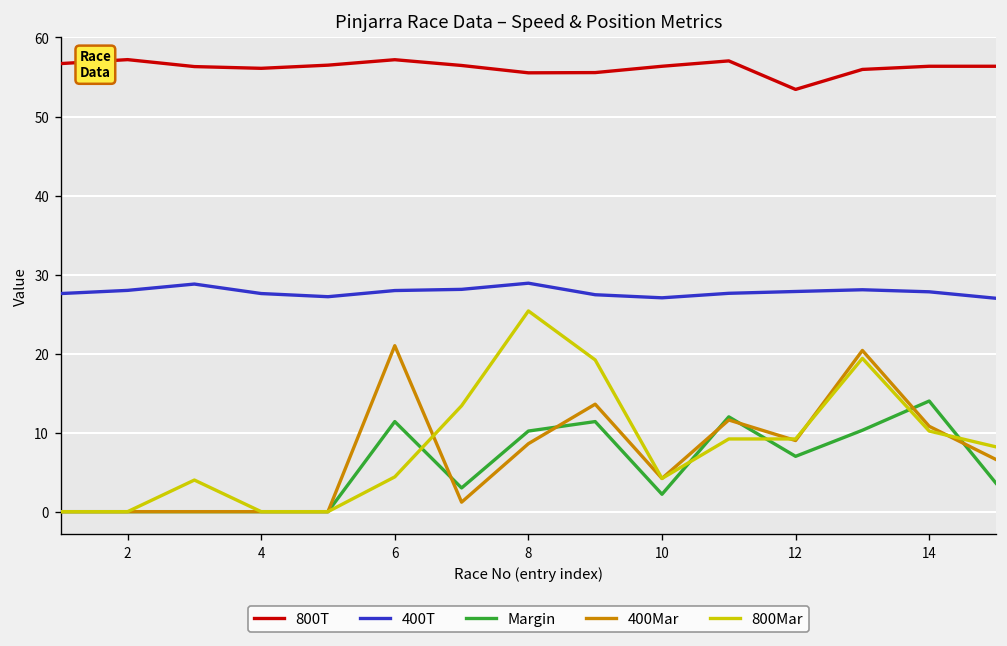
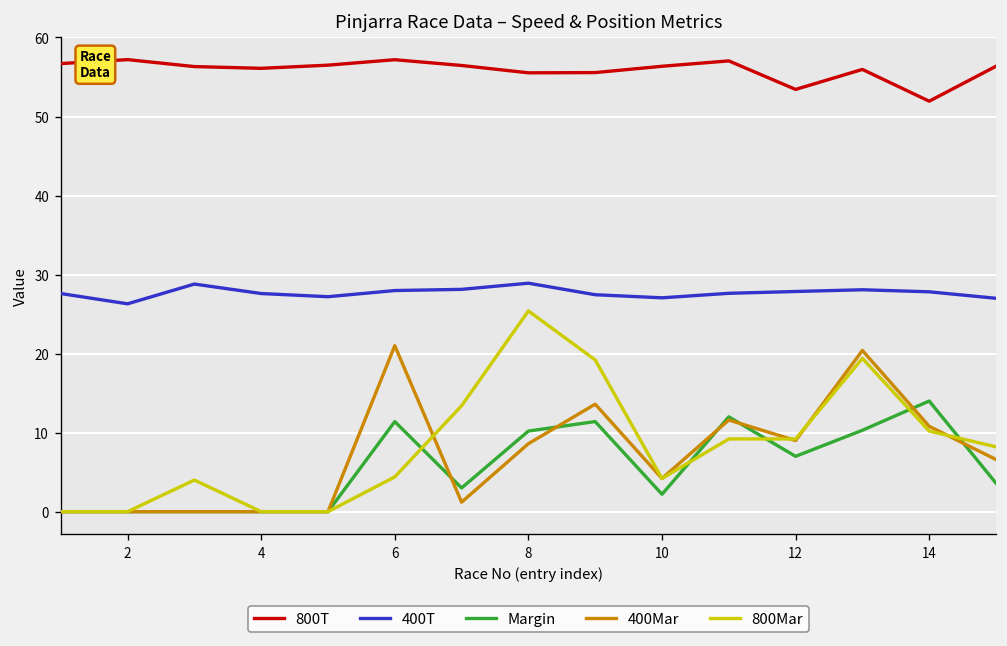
  {
    "800T": {
      "2": 57,
      "4": 56,
      "6": 57,
      "8": 56,
      "10": 56,
      "12": 53,
-     "14": 56
+     "14": 52
    },
    "400T": {
-     "2": 28,
+     "2": 26,
      "4": 28,
      "6": 28,
      "8": 29,
      "10": 27,
      "12": 28,
      "14": 28
    },
    "Margin": {
      "6": 11,
      "8": 10,
      "10": 2,
      "12": 7,
      "14": 14
    },
    "400Mar": {
      "6": 21,
      "8": 9,
      "14": 11
    },
    "800Mar": {
      "6": 4,
      "8": 25,
      "14": 10
    }
  }
